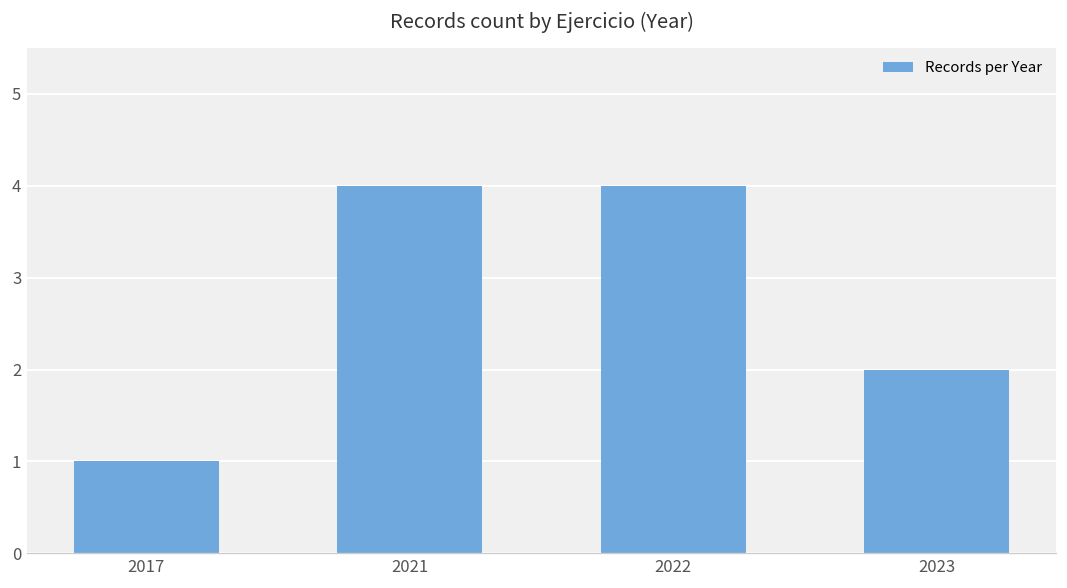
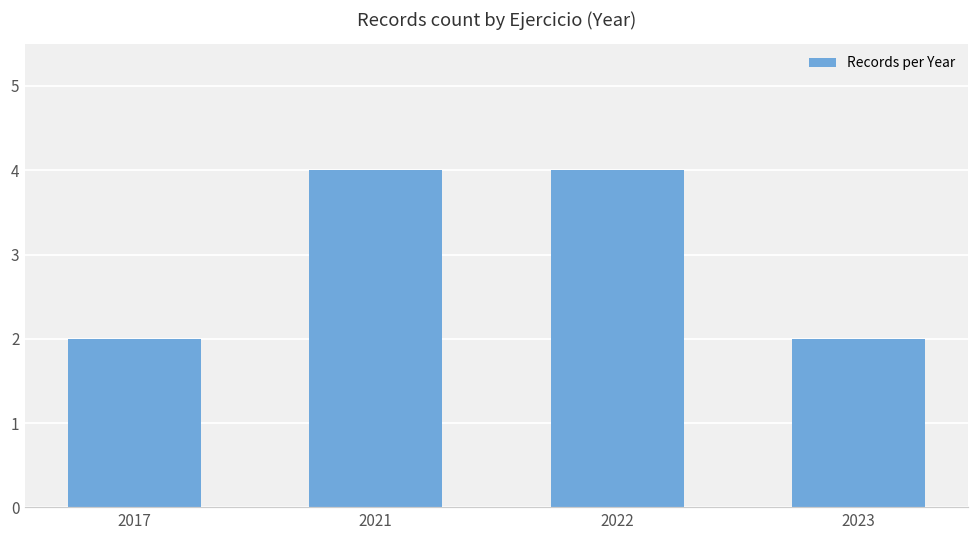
  {
-   "2017": 1,
+   "2017": 2,
    "2021": 4,
    "2022": 4,
    "2023": 2
  }
